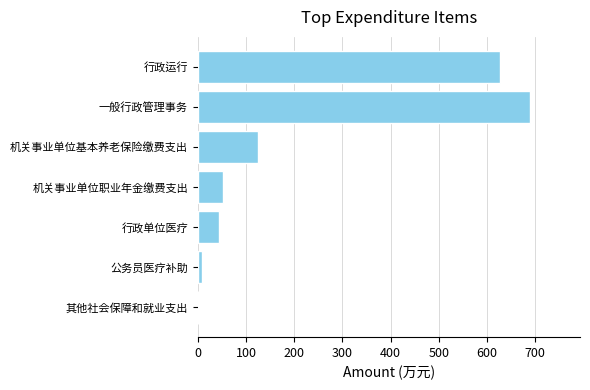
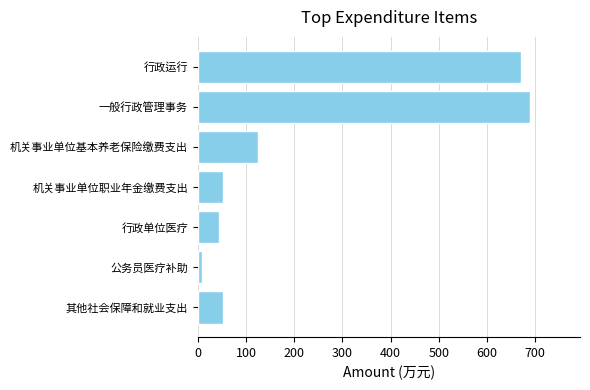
  {
-   "行政运行": 630,
+   "行政运行": 670,
    "一般行政管理事务": 690,
    "机关事业单位基本养老保险缴费支出": 130,
    "机关事业单位职业年金缴费支出": 50,
    "行政单位医疗": 40,
    "公务员医疗补助": 10,
-   "其他社会保障和就业支出": 0
+   "其他社会保障和就业支出": 50
  }
